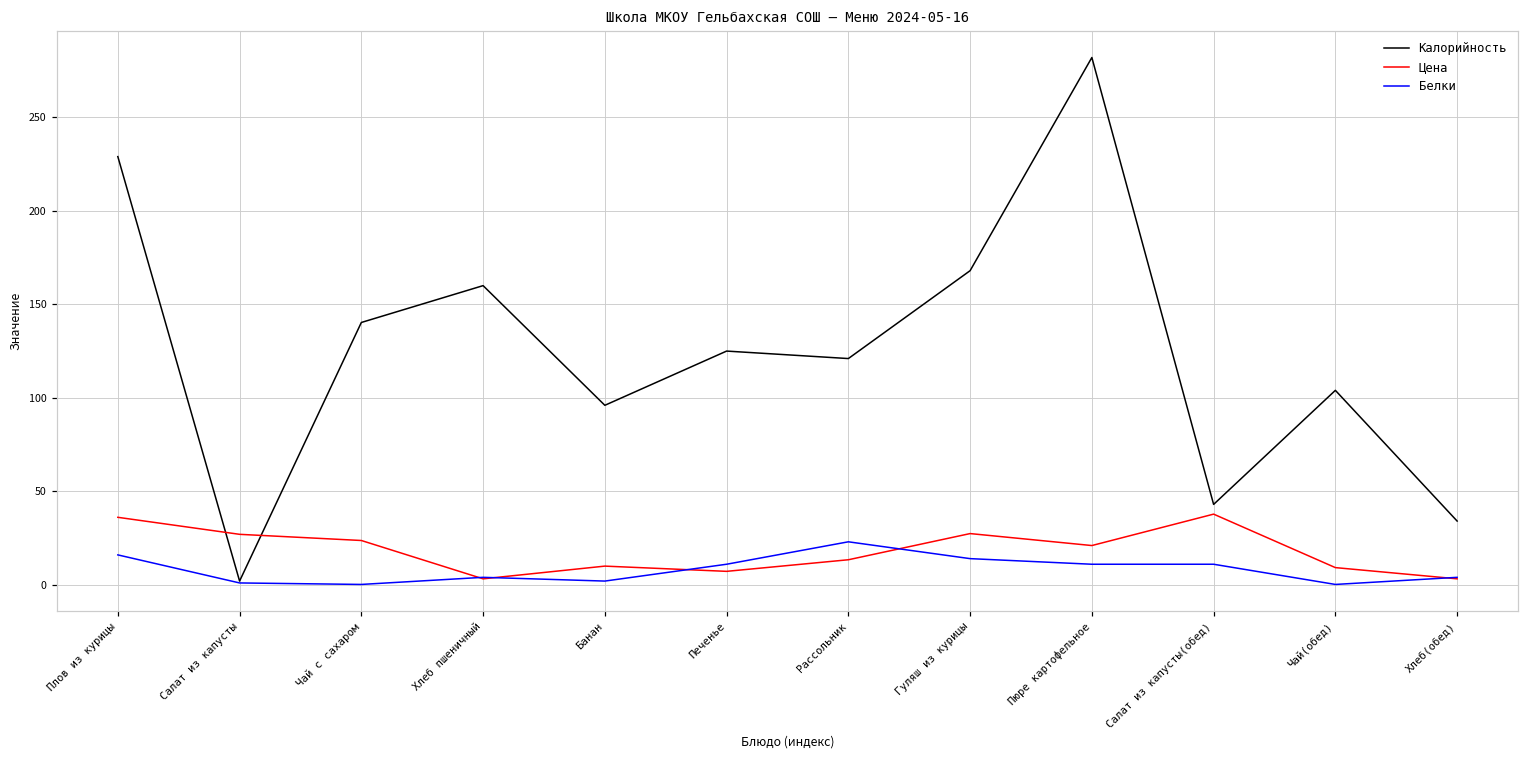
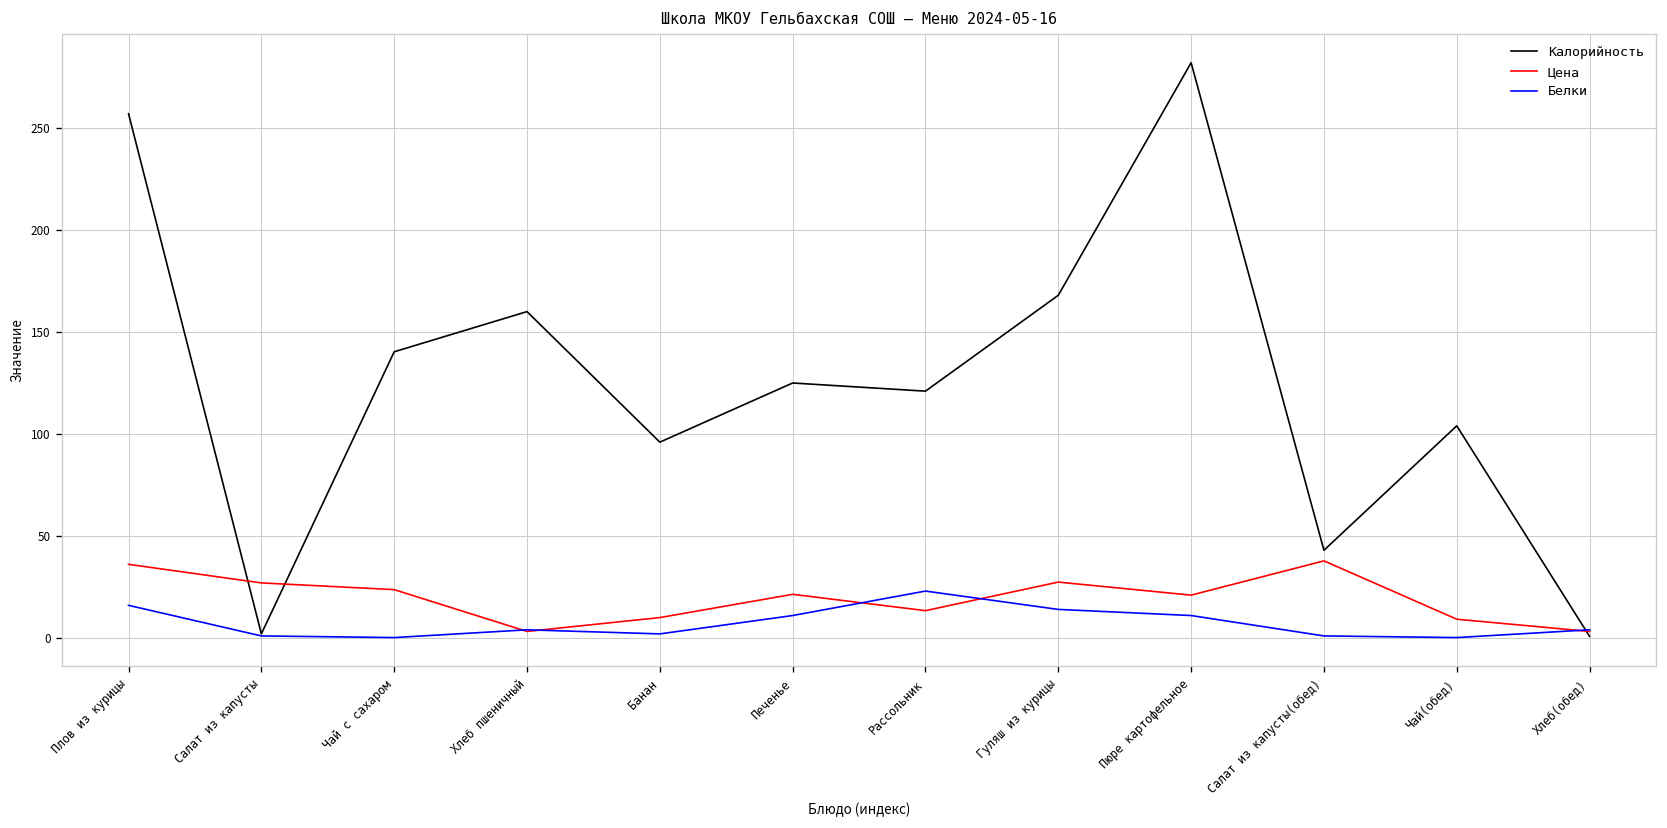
  {
    "Калорийность": {
-     "Плов из курицы": 229,
+     "Плов из курицы": 257,
      "Чай с сахаром": 140,
      "Хлеб пшеничный": 160,
      "Банан": 96,
      "Печенье": 125,
      "Рассольник": 121,
      "Гуляш из курицы": 168,
      "Пюре картофельное": 282,
      "Салат из капусты(обед)": 43,
      "Чай(обед)": 104,
-     "Хлеб(обед)": 34
+     "Хлеб(обед)": 1
    },
    "Цена": {
      "Плов из курицы": 36,
      "Салат из капусты": 27,
      "Чай с сахаром": 24,
      "Банан": 10,
-     "Печенье": 7,
+     "Печенье": 21,
      "Рассольник": 13,
      "Гуляш из курицы": 27,
      "Пюре картофельное": 21,
      "Салат из капусты(обед)": 38,
      "Чай(обед)": 9
    },
    "Белки": {
      "Плов из курицы": 16,
      "Чай с сахаром": 0,
      "Банан": 2,
      "Печенье": 11,
      "Рассольник": 23,
      "Гуляш из курицы": 14,
      "Пюре картофельное": 11,
-     "Салат из капусты(обед)": 11,
+     "Салат из капусты(обед)": 1,
      "Чай(обед)": 0
    }
  }
